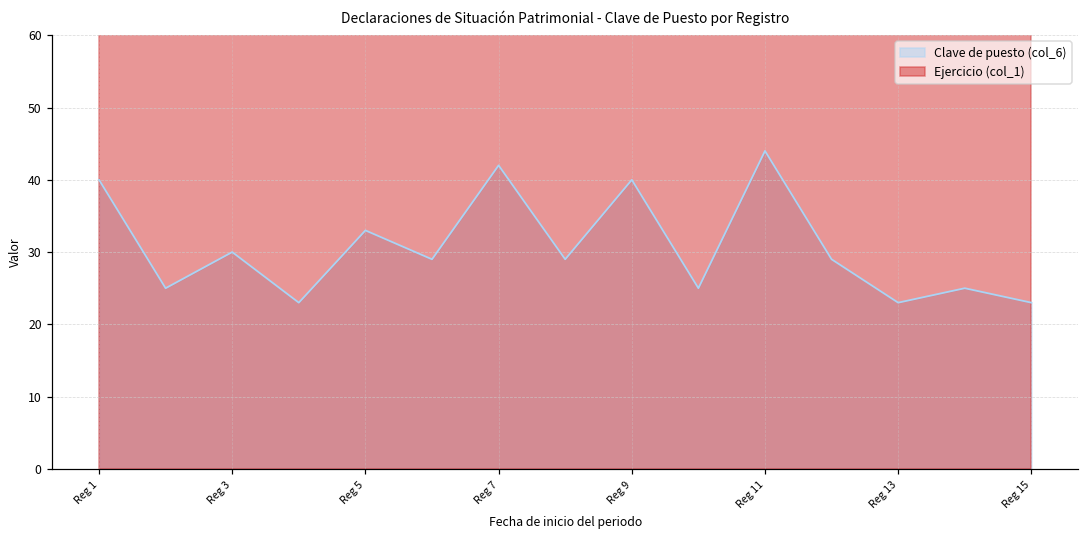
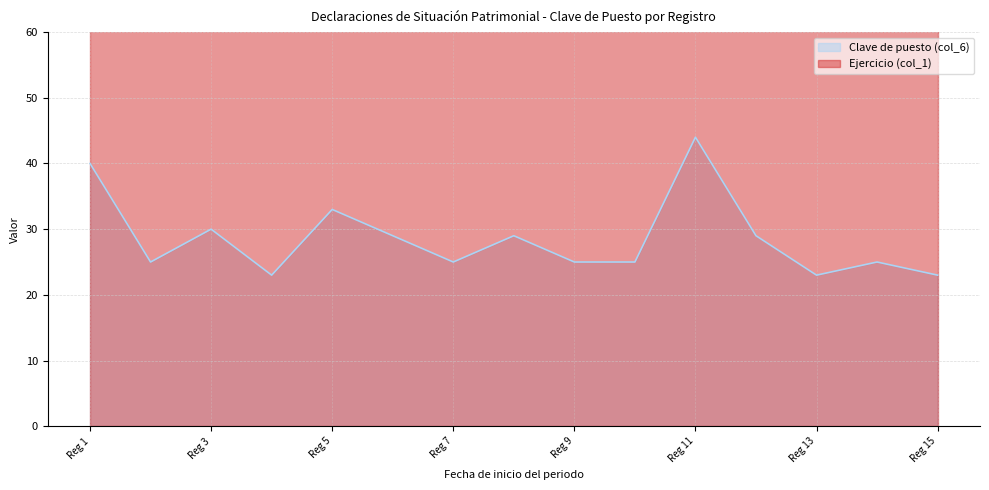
  {
    "Clave de puesto (col_6)": {
      "Reg 1": 40,
      "Reg 3": 30,
      "Reg 5": 33,
-     "Reg 7": 42,
-     "Reg 9": 40,
+     "Reg 7": 25,
+     "Reg 9": 25,
      "Reg 11": 44,
      "Reg 13": 23,
      "Reg 15": 23
    }
  }
